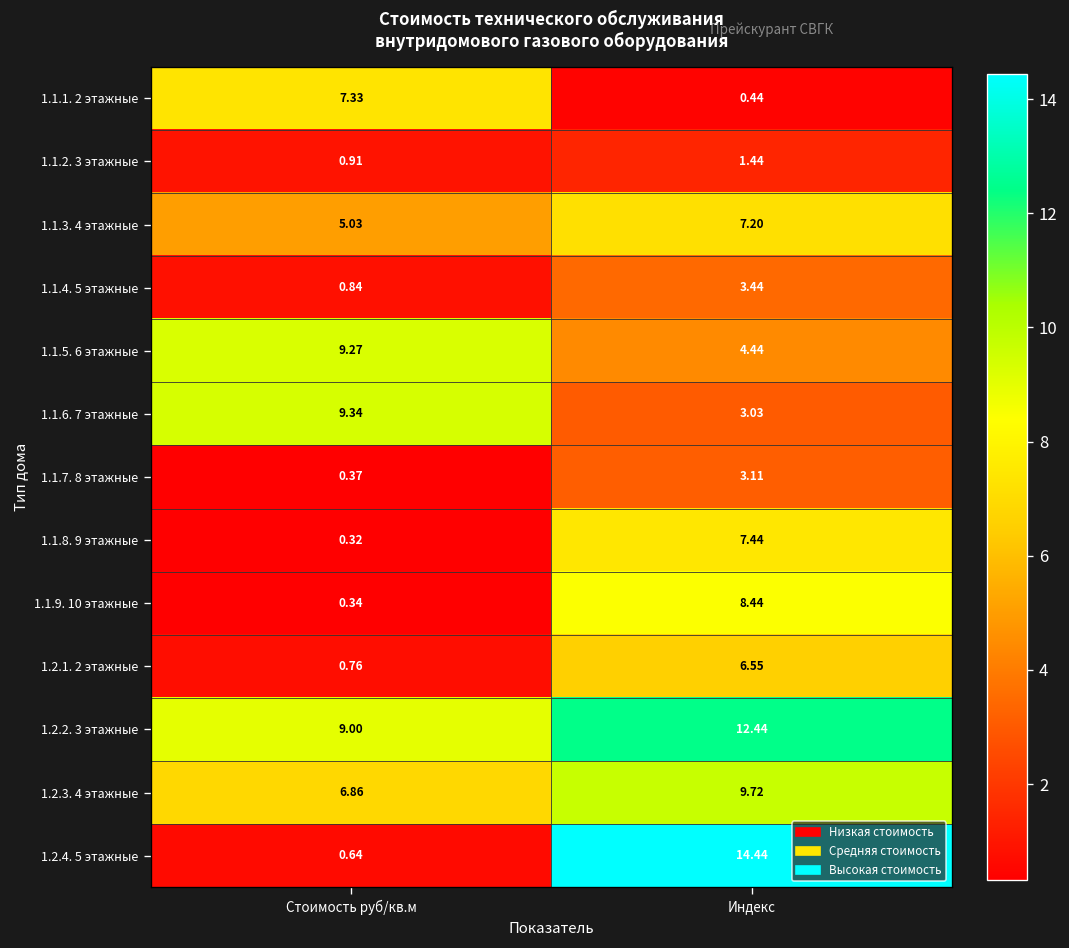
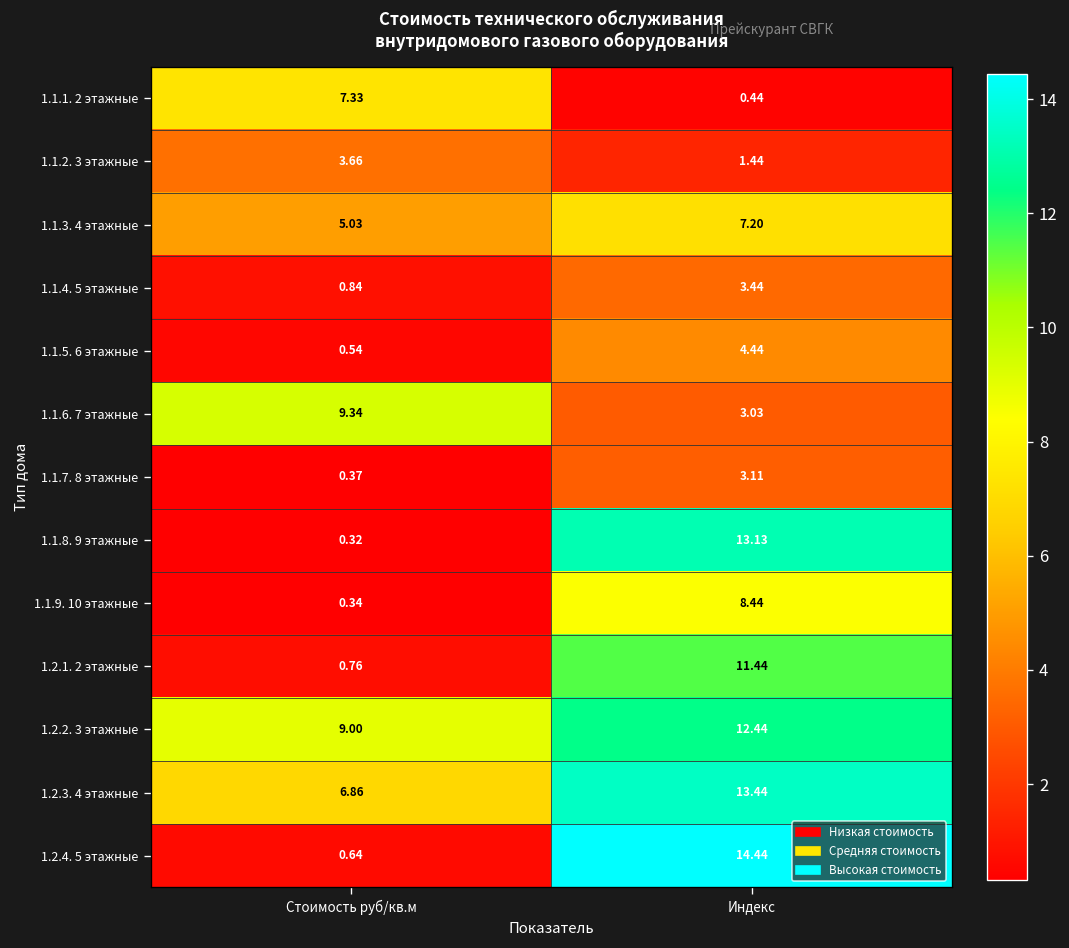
  {
    "1.1.1. 2 этажные": {
      "Стоимость руб/кв.м": 7.33,
      "Индекс": 0.44
    },
    "1.1.2. 3 этажные": {
-     "Стоимость руб/кв.м": 0.91,
+     "Стоимость руб/кв.м": 3.66,
      "Индекс": 1.44
    },
    "1.1.3. 4 этажные": {
      "Стоимость руб/кв.м": 5.03,
      "Индекс": 7.20
    },
    "1.1.4. 5 этажные": {
      "Стоимость руб/кв.м": 0.84,
      "Индекс": 3.44
    },
    "1.1.5. 6 этажные": {
-     "Стоимость руб/кв.м": 9.27,
+     "Стоимость руб/кв.м": 0.54,
      "Индекс": 4.44
    },
    "1.1.6. 7 этажные": {
      "Стоимость руб/кв.м": 9.34,
      "Индекс": 3.03
    },
    "1.1.7. 8 этажные": {
      "Стоимость руб/кв.м": 0.37,
      "Индекс": 3.11
    },
    "1.1.8. 9 этажные": {
      "Стоимость руб/кв.м": 0.32,
-     "Индекс": 7.44
+     "Индекс": 13.13
    },
    "1.1.9. 10 этажные": {
      "Стоимость руб/кв.м": 0.34,
      "Индекс": 8.44
    },
    "1.2.1. 2 этажные": {
      "Стоимость руб/кв.м": 0.76,
-     "Индекс": 6.55
+     "Индекс": 11.44
    },
    "1.2.2. 3 этажные": {
      "Стоимость руб/кв.м": 9.00,
      "Индекс": 12.44
    },
    "1.2.3. 4 этажные": {
      "Стоимость руб/кв.м": 6.86,
-     "Индекс": 9.72
+     "Индекс": 13.44
    },
    "1.2.4. 5 этажные": {
      "Стоимость руб/кв.м": 0.64,
      "Индекс": 14.44
    }
  }
